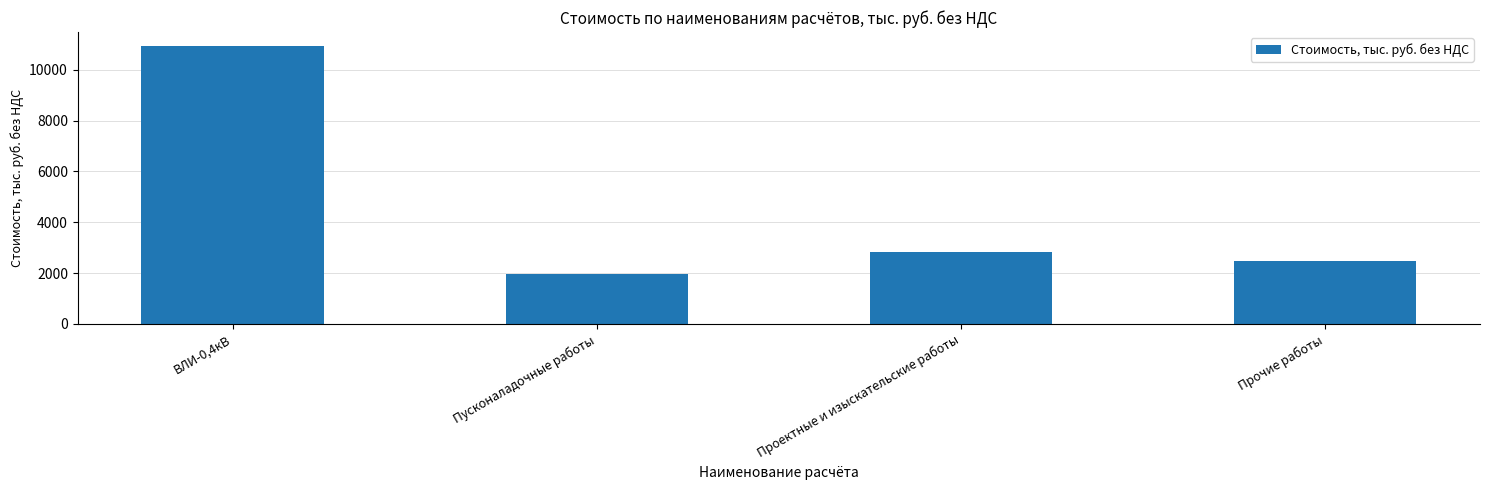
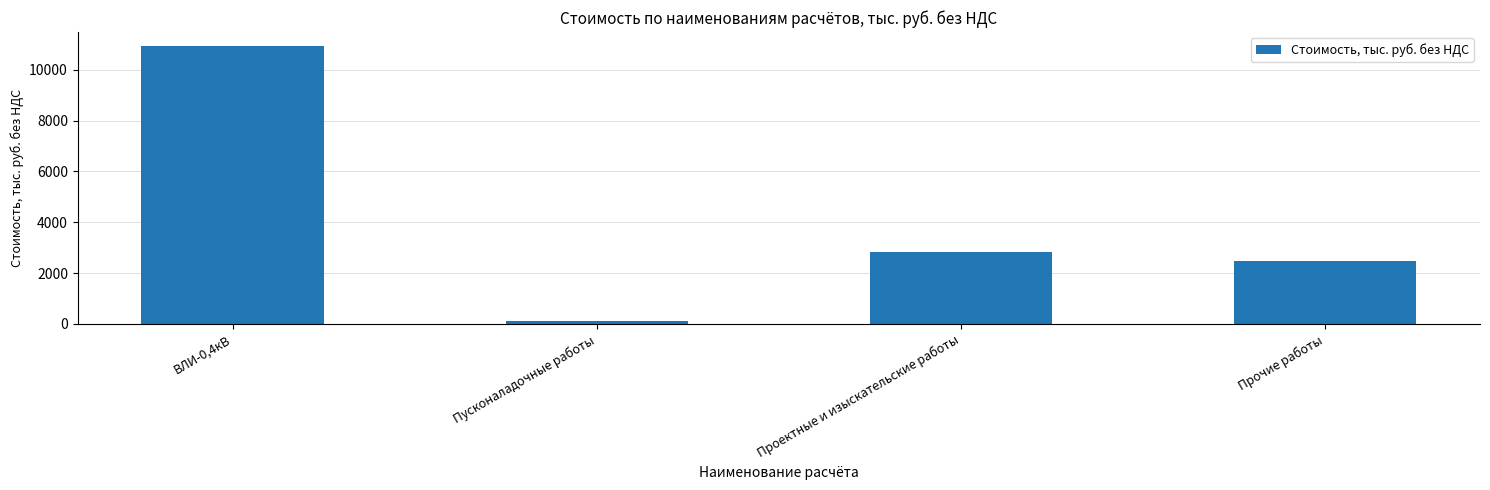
  {
    "ВЛИ-0,4кВ": 10900,
-   "Пусконаладочные работы": 2000,
+   "Пусконаладочные работы": 100,
    "Проектные и изыскательские работы": 2800,
    "Прочие работы": 2500
  }
